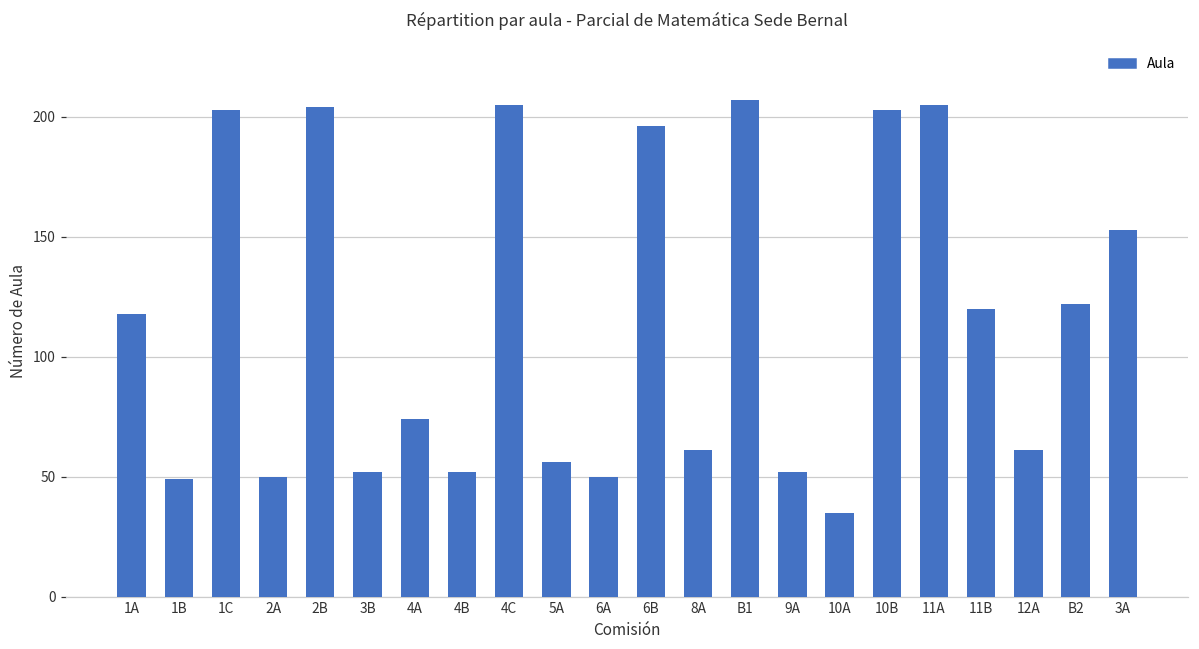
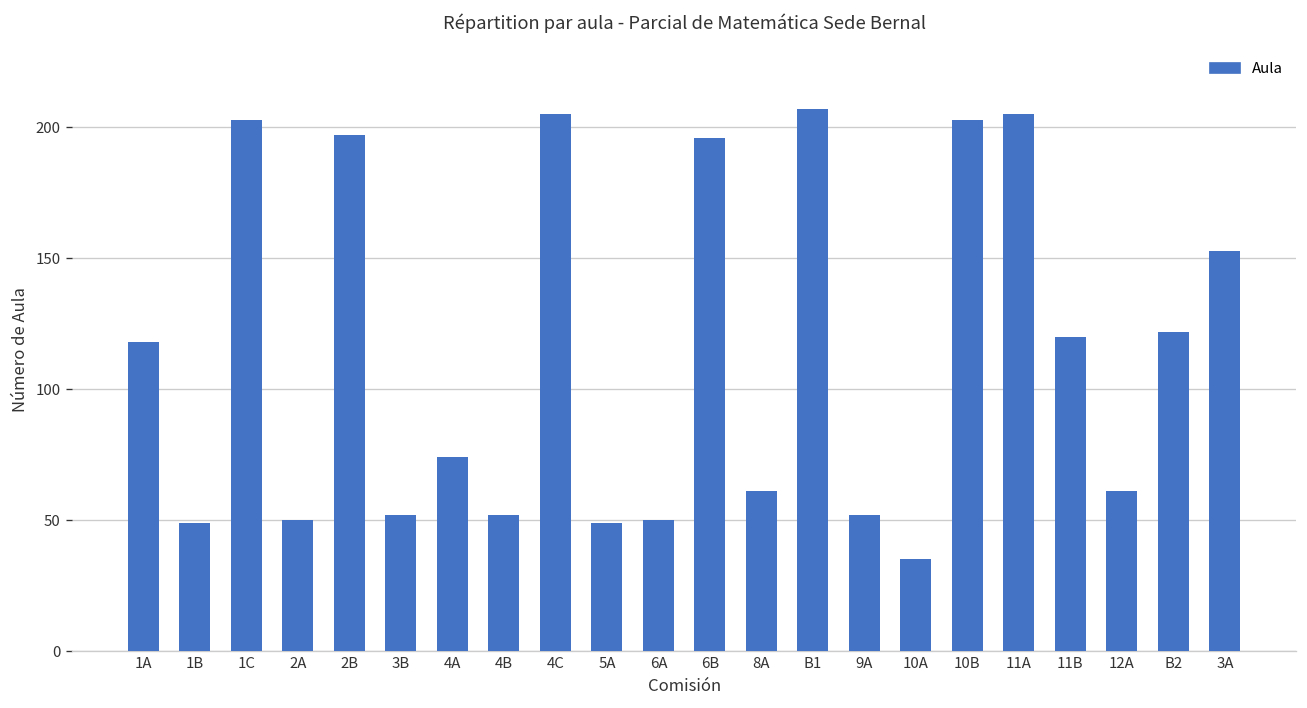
  {
    "1A": 118,
    "1B": 49,
    "1C": 203,
    "2A": 50,
-   "2B": 204,
+   "2B": 197,
    "3B": 52,
    "4A": 74,
    "4B": 52,
    "4C": 205,
-   "5A": 56,
+   "5A": 49,
    "6A": 50,
    "6B": 196,
    "8A": 61,
    "B1": 207,
    "9A": 52,
    "10A": 35,
    "10B": 203,
    "11A": 205,
    "11B": 120,
    "12A": 61,
    "B2": 122,
    "3A": 153
  }
